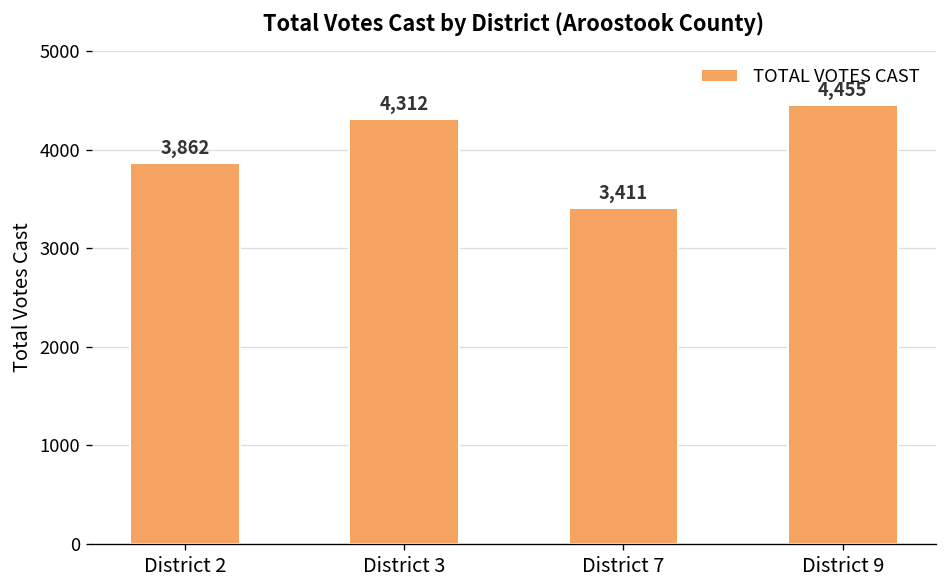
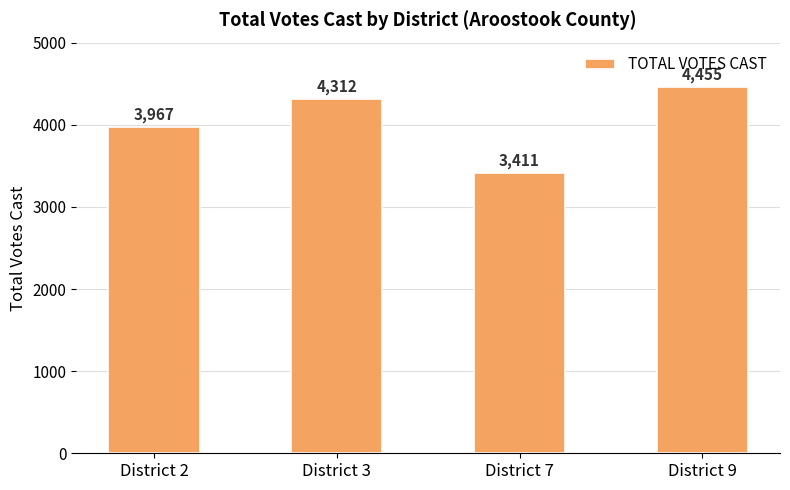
  {
-   "District 2": "3,862",
+   "District 2": "3,967",
    "District 3": "4,312",
    "District 7": "3,411",
    "District 9": "4,455"
  }
